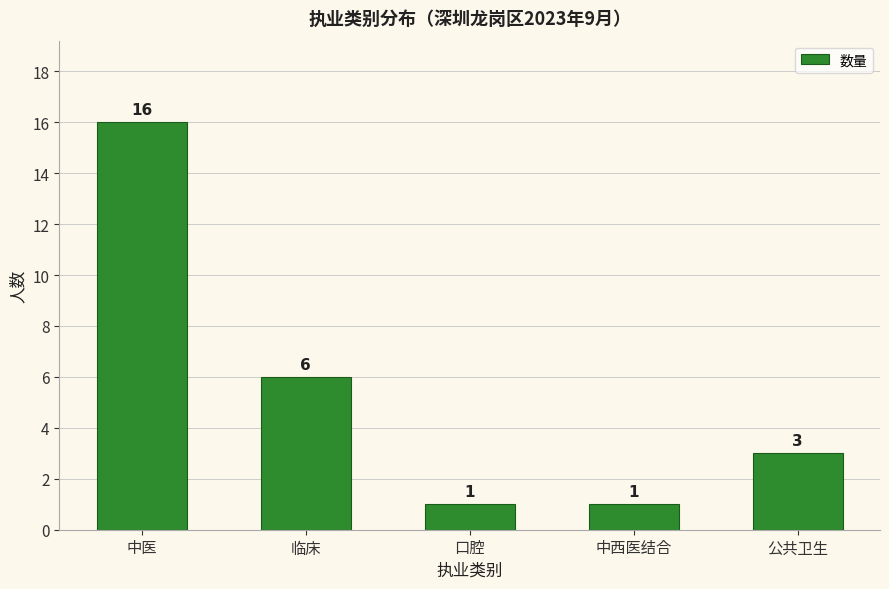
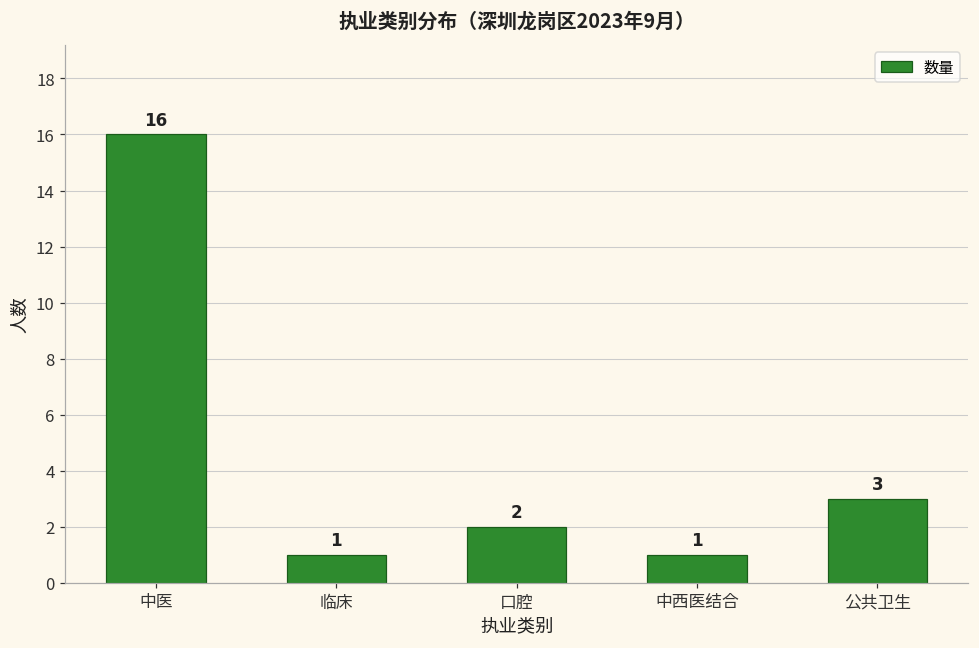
  {
    "中医": 16,
-   "临床": 6,
-   "口腔": 1,
+   "临床": 1,
+   "口腔": 2,
    "中西医结合": 1,
    "公共卫生": 3
  }
